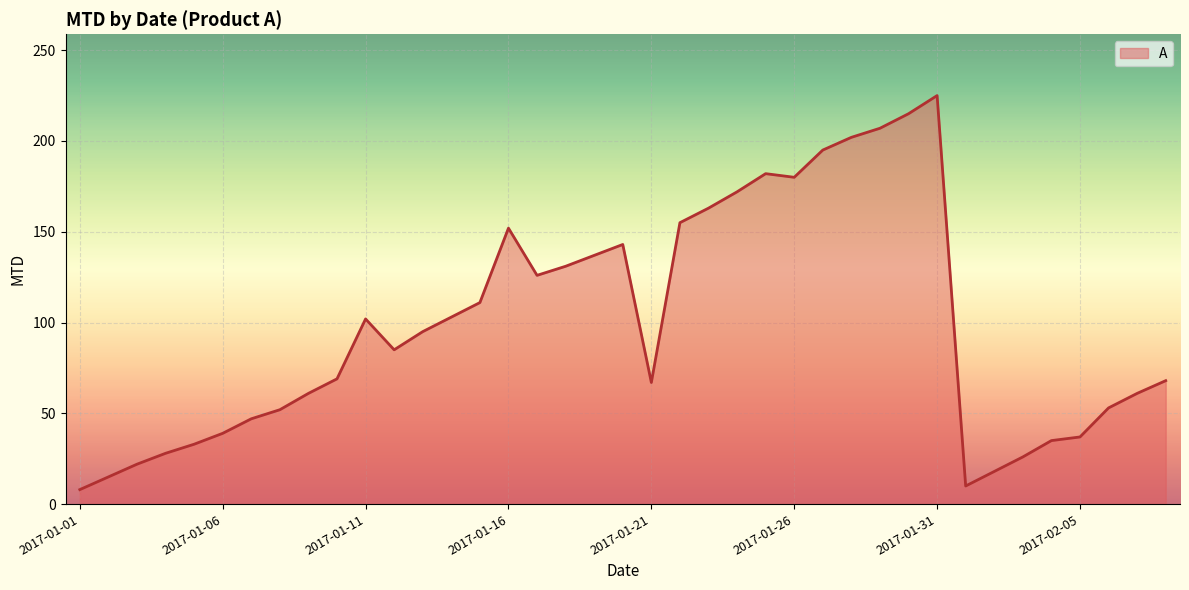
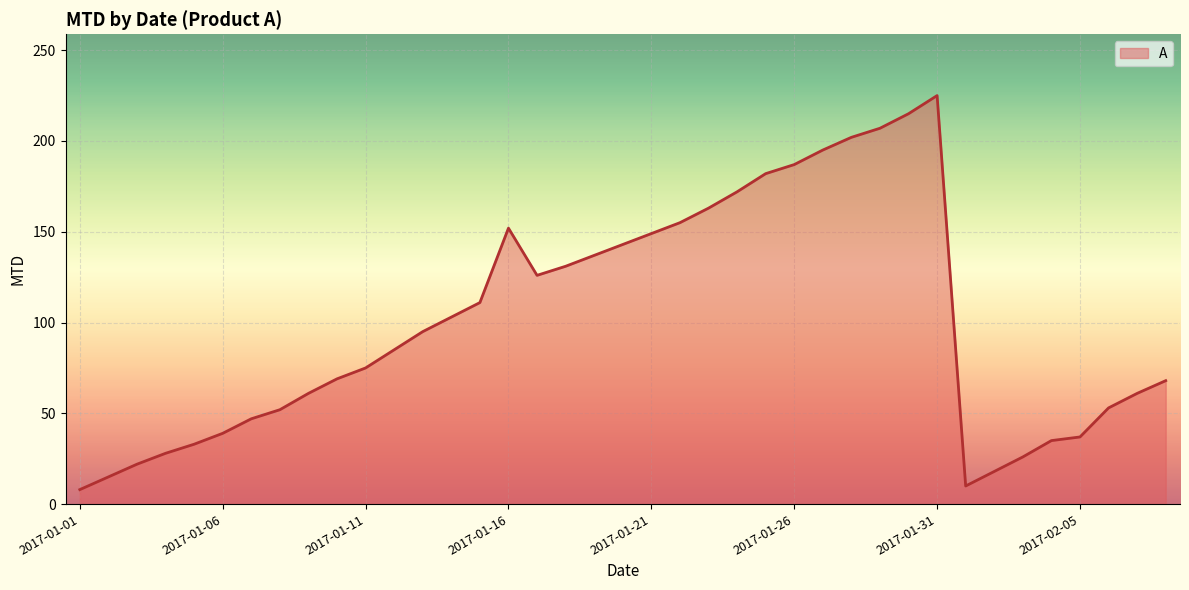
  {
    "2017-01-01": 8,
    "2017-01-06": 39,
-   "2017-01-11": 102,
+   "2017-01-11": 75,
    "2017-01-16": 152,
-   "2017-01-21": 67,
-   "2017-01-26": 180,
+   "2017-01-21": 149,
+   "2017-01-26": 187,
    "2017-01-31": 225,
    "2017-02-05": 37
  }
